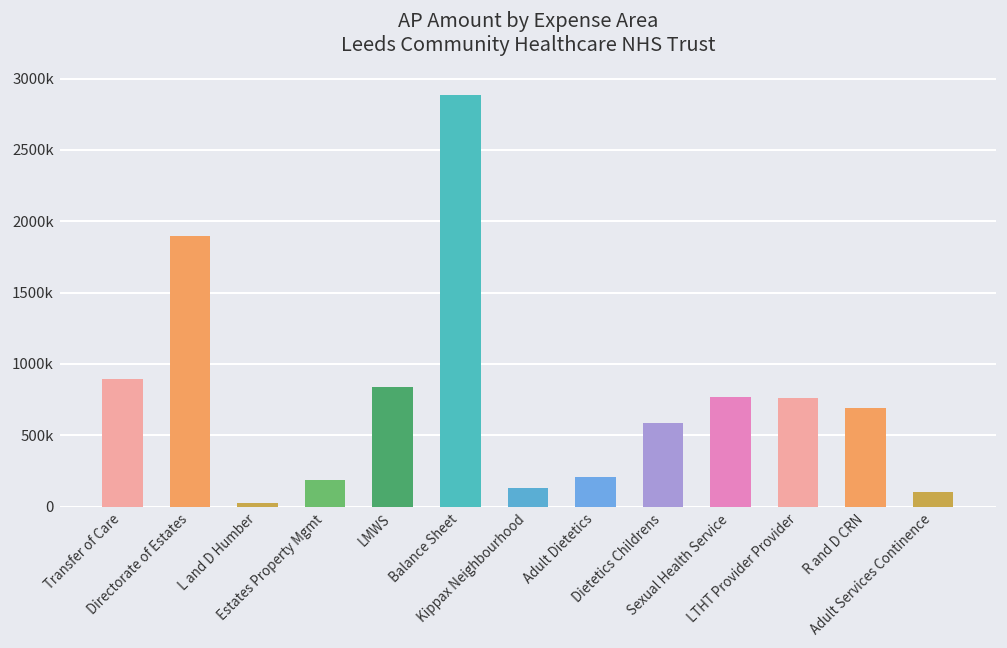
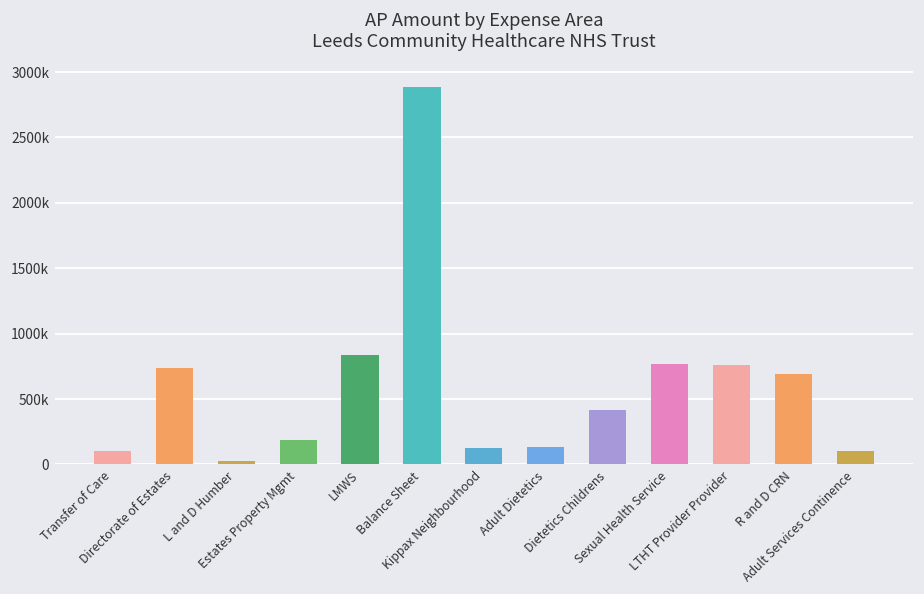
  {
-   "Transfer of Care": 890000,
-   "Directorate of Estates": 1890000,
+   "Transfer of Care": 100000,
+   "Directorate of Estates": 740000,
    "L and D Humber": 30000,
    "Estates Property Mgmt": 180000,
    "LMWS": 840000,
    "Balance Sheet": 2880000,
    "Kippax Neighbourhood": 130000,
-   "Adult Dietetics": 210000,
-   "Dietetics Childrens": 590000,
+   "Adult Dietetics": 140000,
+   "Dietetics Childrens": 420000,
    "Sexual Health Service": 770000,
    "LTHT Provider Provider": 760000,
    "R and D CRN": 690000,
    "Adult Services Continence": 110000
  }
